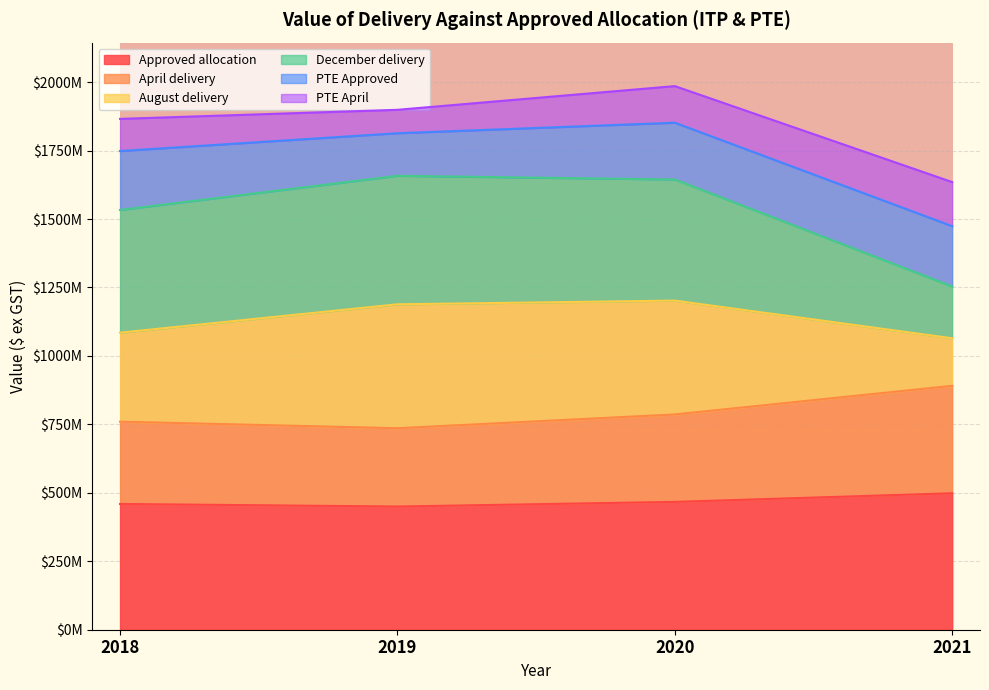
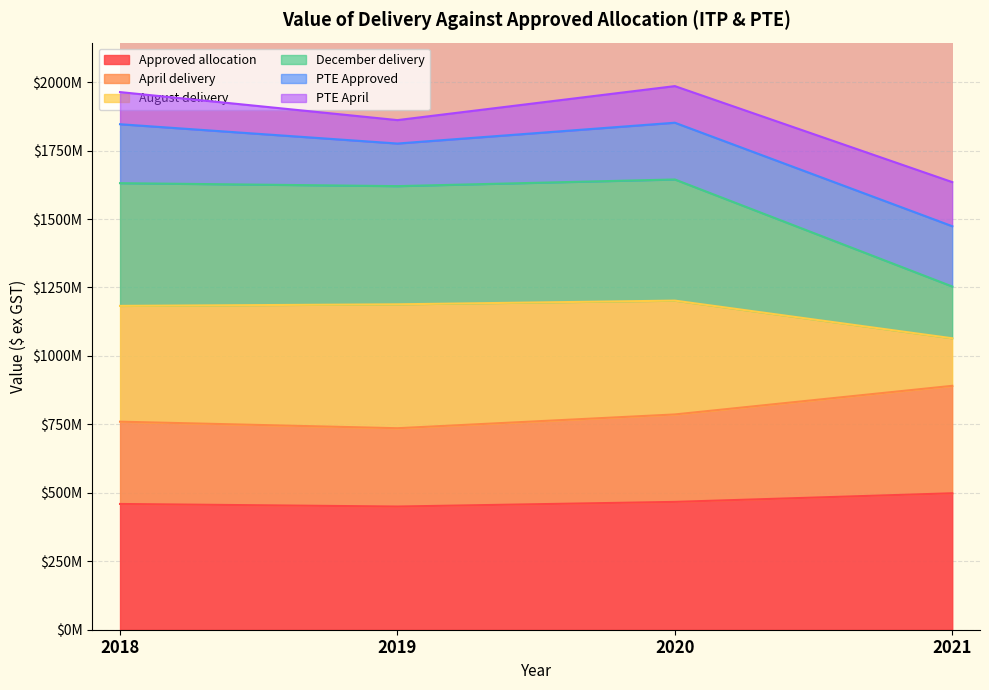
  {
    "Approved allocation": {
      "2018": "$460000000",
      "2019": "$450000000",
      "2020": "$470000000",
      "2021": "$500000000"
    },
    "April delivery": {
      "2018": "$300000000",
      "2019": "$290000000",
      "2020": "$320000000",
      "2021": "$390000000"
    },
    "August delivery": {
-     "2018": "$330000000",
+     "2018": "$420000000",
      "2019": "$450000000",
      "2020": "$420000000",
      "2021": "$170000000"
    },
    "December delivery": {
      "2018": "$450000000",
-     "2019": "$470000000",
+     "2019": "$430000000",
      "2020": "$440000000",
      "2021": "$190000000"
    },
    "PTE Approved": {
      "2018": "$220000000",
      "2019": "$160000000",
      "2020": "$210000000",
      "2021": "$220000000"
    },
    "PTE April": {
      "2020": "$130000000",
      "2021": "$160000000"
    }
  }
